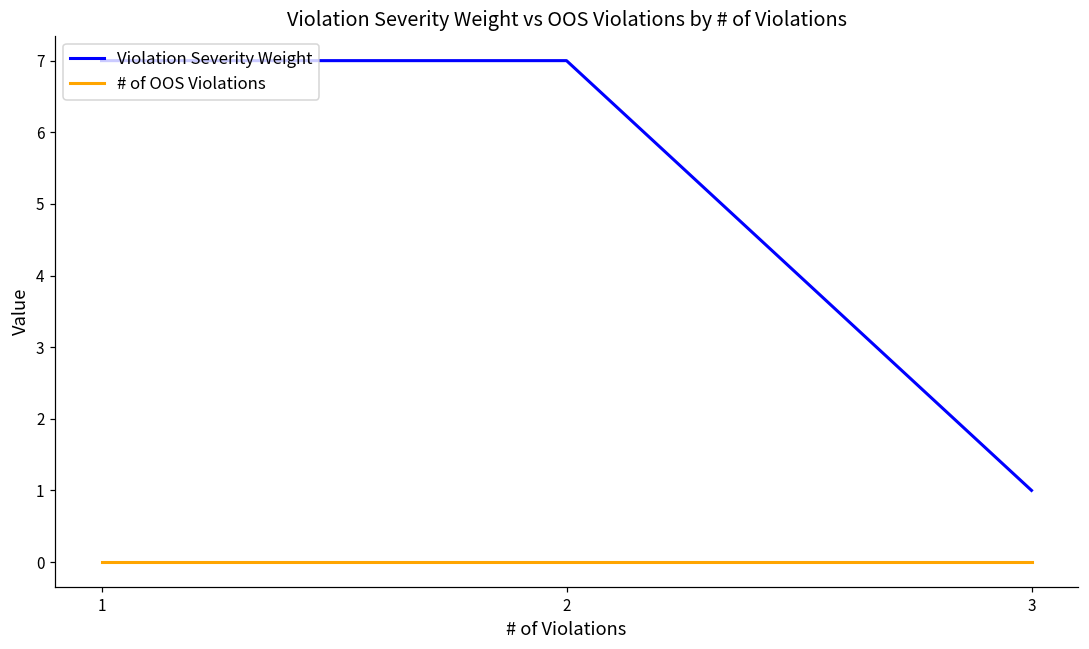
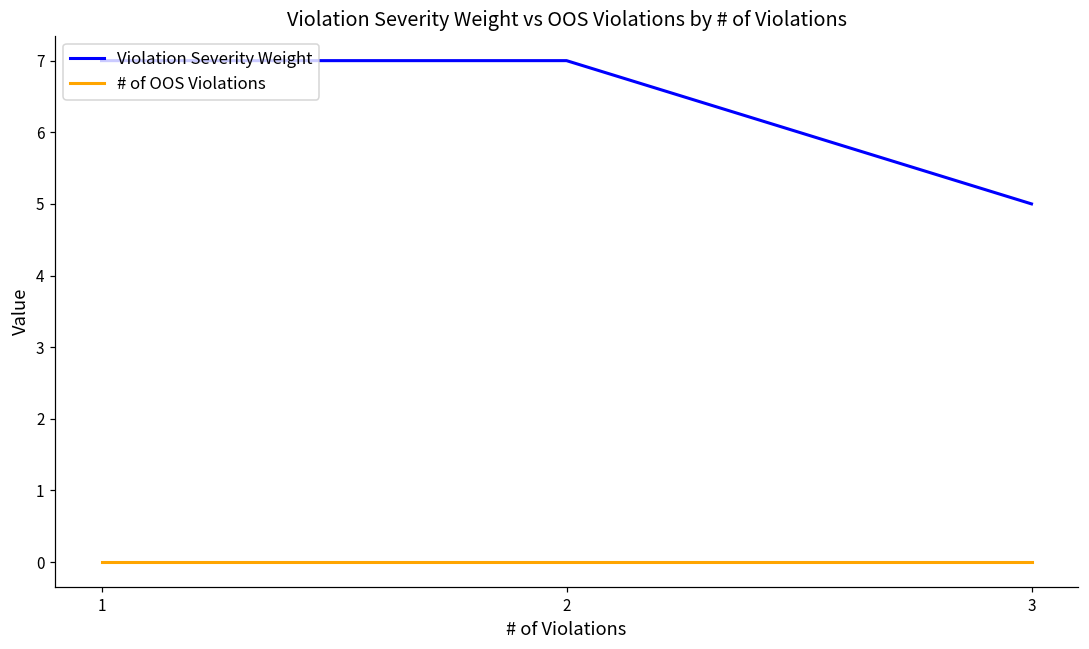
  {
    "Violation Severity Weight": {
      "2": 7,
-     "3": 1
+     "3": 5
    },
    "# of OOS Violations": {
      "1": 0,
      "2": 0,
      "3": 0
    }
  }
